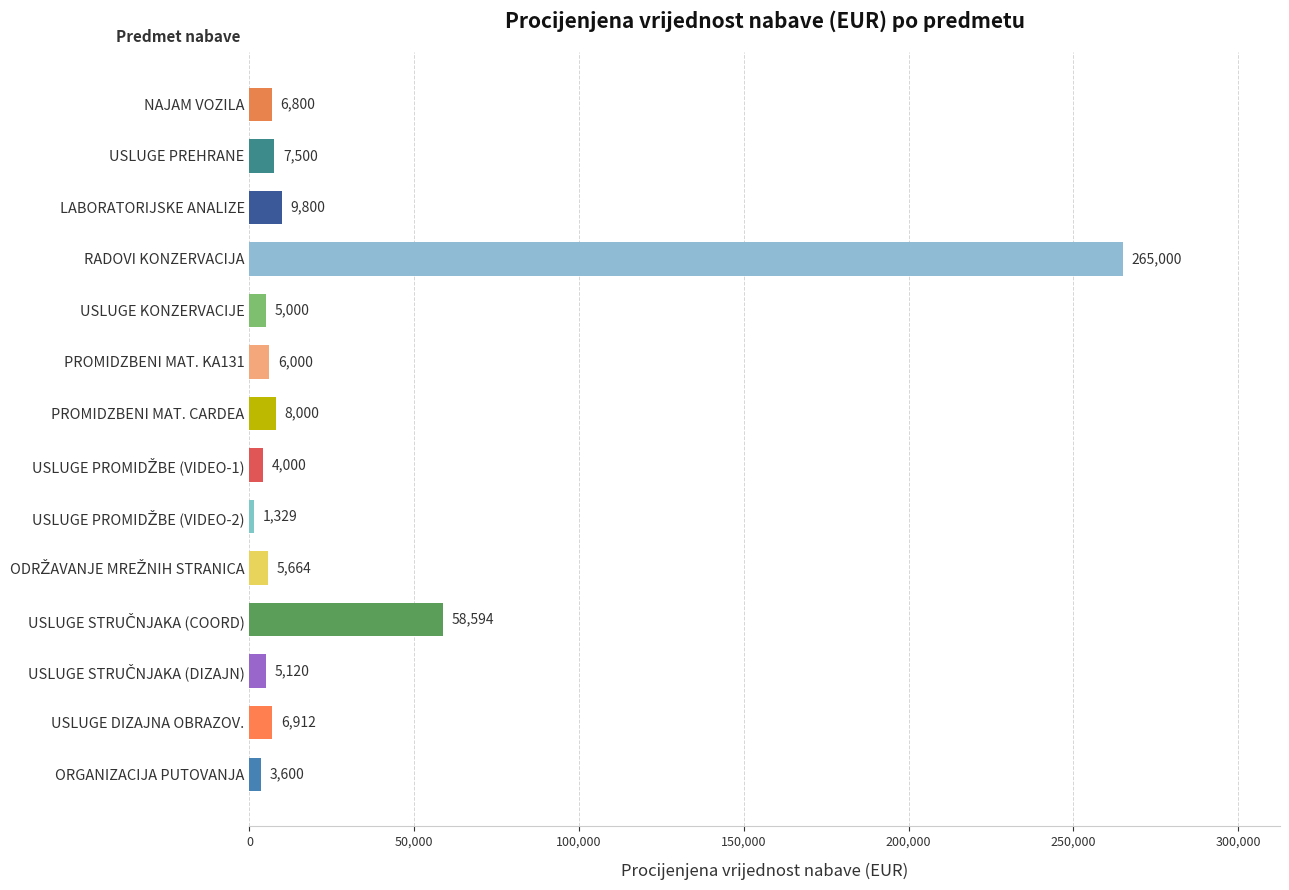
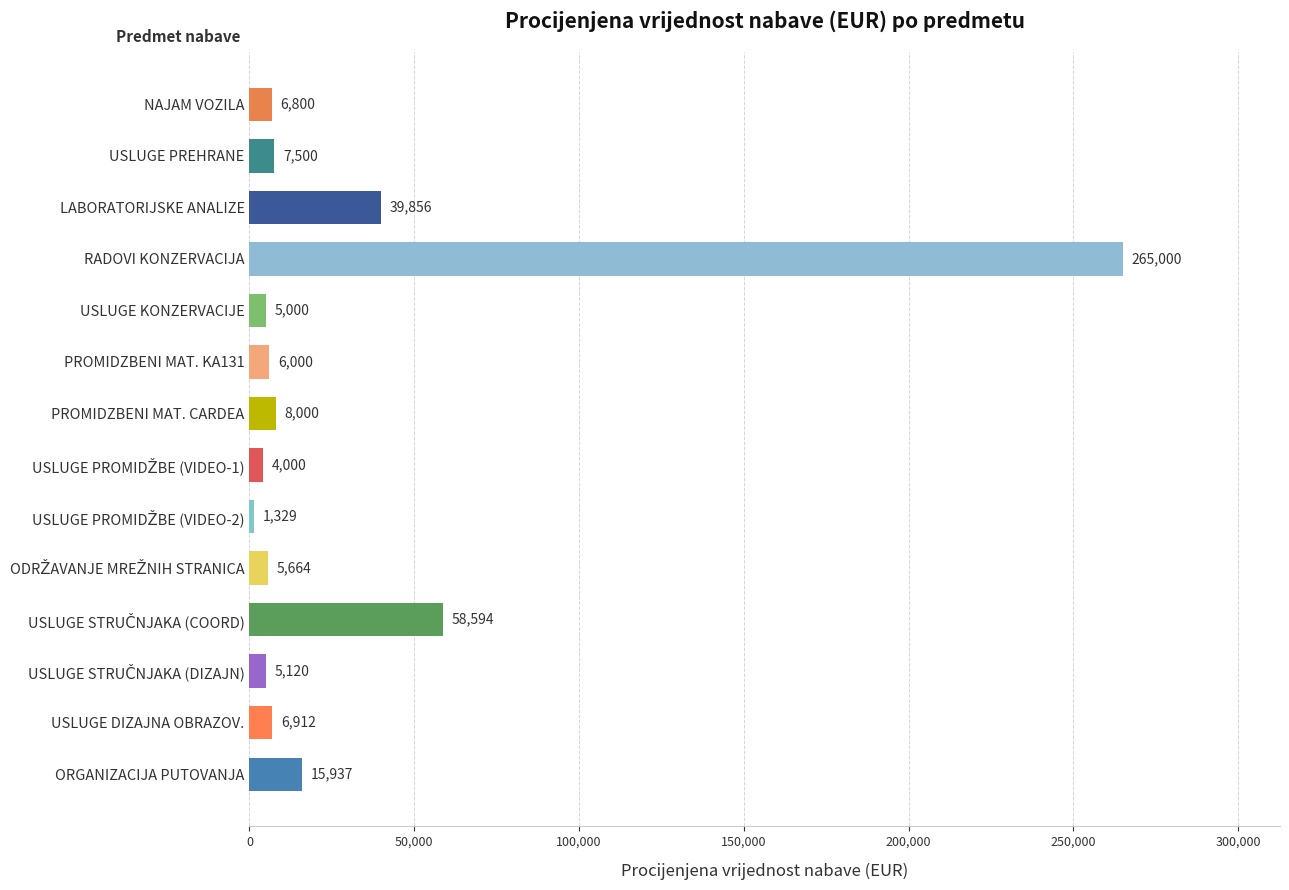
  {
    "NAJAM VOZILA": "6,800",
    "USLUGE PREHRANE": "7,500",
-   "LABORATORIJSKE ANALIZE": "9,800",
+   "LABORATORIJSKE ANALIZE": "39,856",
    "RADOVI KONZERVACIJA": "265,000",
    "USLUGE KONZERVACIJE": "5,000",
    "PROMIDZBENI MAT. KA131": "6,000",
    "PROMIDZBENI MAT. CARDEA": "8,000",
    "USLUGE PROMIDŽBE (VIDEO-1)": "4,000",
    "USLUGE PROMIDŽBE (VIDEO-2)": "1,329",
    "ODRŽAVANJE MREŽNIH STRANICA": "5,664",
    "USLUGE STRUČNJAKA (COORD)": "58,594",
    "USLUGE STRUČNJAKA (DIZAJN)": "5,120",
    "USLUGE DIZAJNA OBRAZOV.": "6,912",
-   "ORGANIZACIJA PUTOVANJA": "3,600"
+   "ORGANIZACIJA PUTOVANJA": "15,937"
  }
